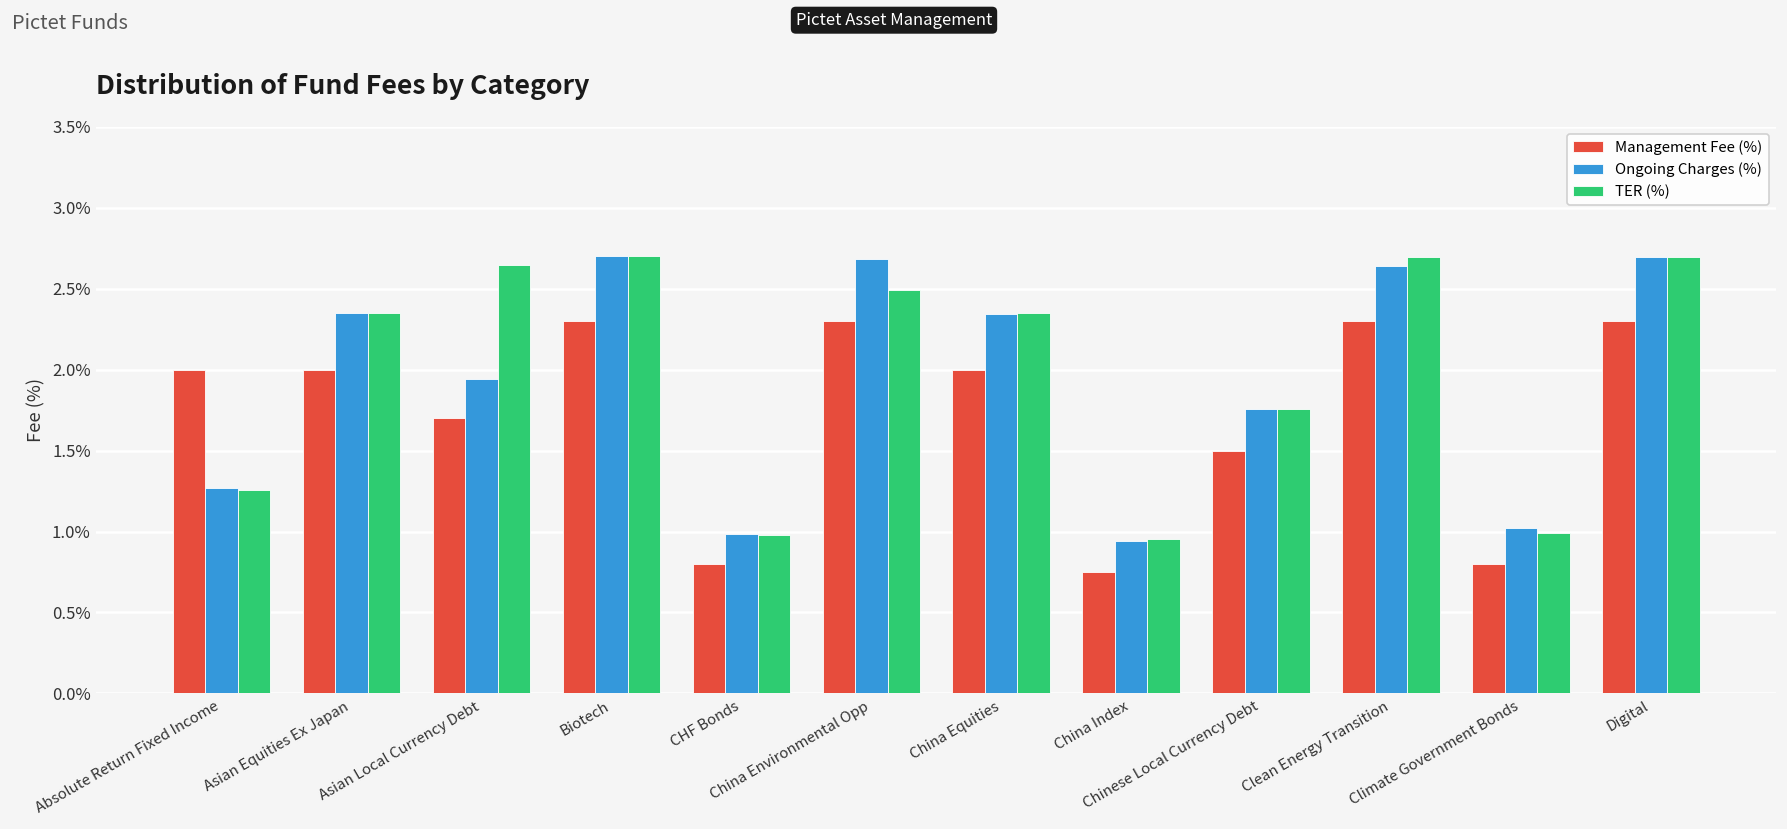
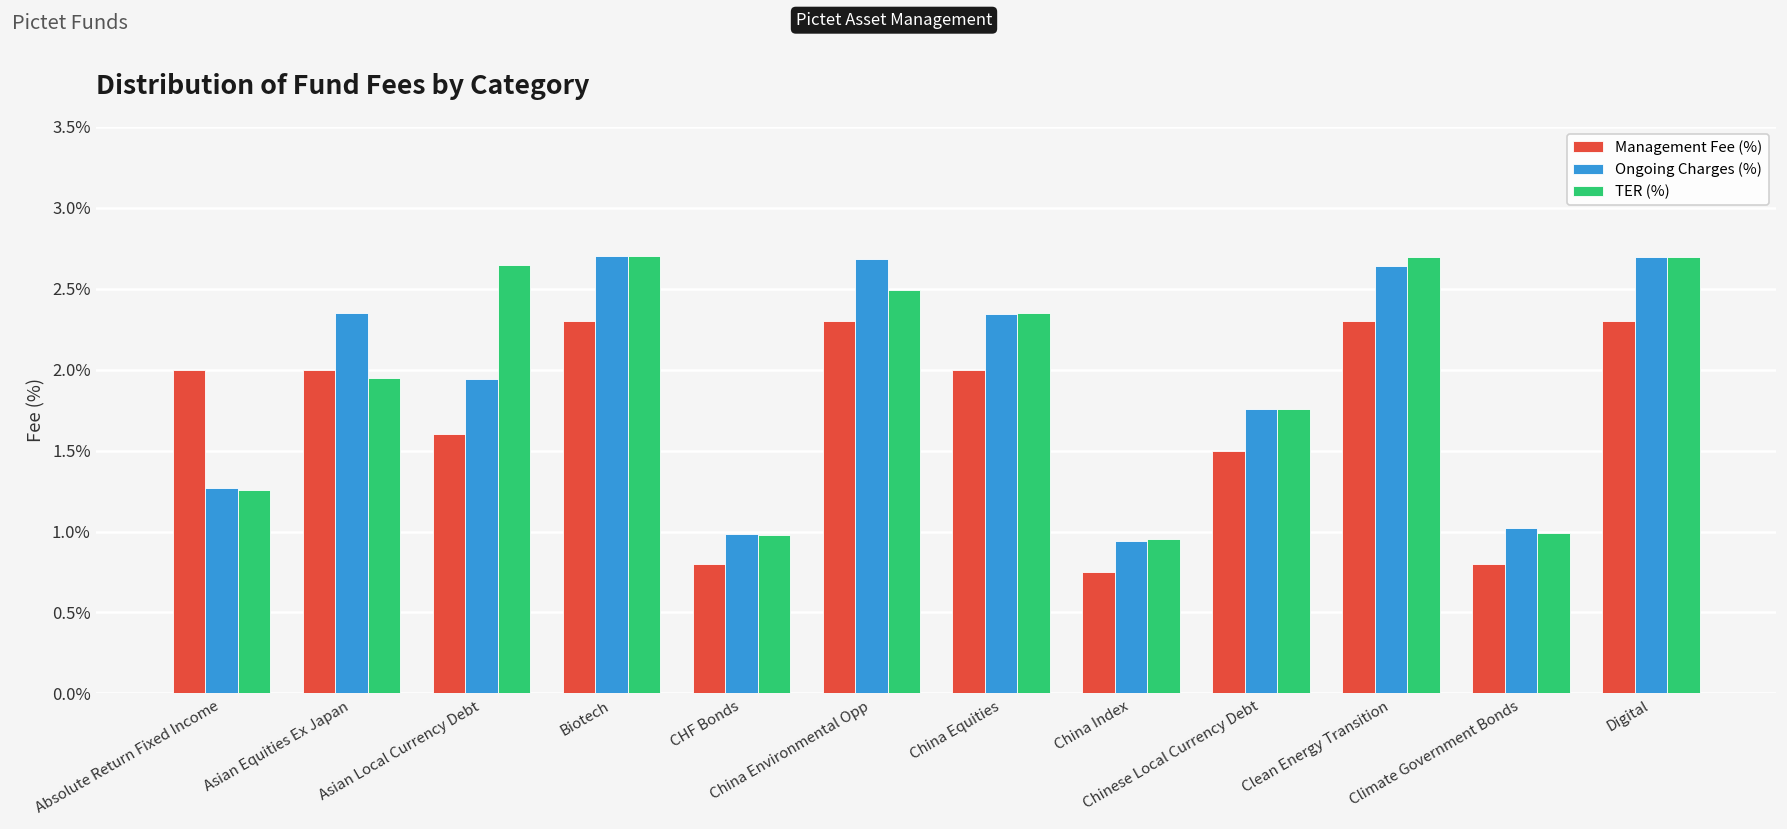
  {
    "Management Fee (%)": {
      "Absolute Return Fixed Income": "2.00%",
      "Asian Equities Ex Japan": "2.00%",
-     "Asian Local Currency Debt": "1.70%",
+     "Asian Local Currency Debt": "1.60%",
      "Biotech": "2.30%",
      "CHF Bonds": "0.80%",
      "China Environmental Opp": "2.30%",
      "China Equities": "2.00%",
      "China Index": "0.75%",
      "Chinese Local Currency Debt": "1.50%",
      "Clean Energy Transition": "2.30%",
      "Climate Government Bonds": "0.80%",
      "Digital": "2.30%"
    },
    "Ongoing Charges (%)": {
      "Absolute Return Fixed Income": "1.27%",
      "Asian Equities Ex Japan": "2.35%",
      "Asian Local Currency Debt": "1.94%",
      "Biotech": "2.70%",
      "CHF Bonds": "0.99%",
      "China Environmental Opp": "2.69%",
      "China Equities": "2.35%",
      "China Index": "0.94%",
      "Chinese Local Currency Debt": "1.76%",
      "Clean Energy Transition": "2.64%",
      "Climate Government Bonds": "1.02%",
      "Digital": "2.70%"
    },
    "TER (%)": {
      "Absolute Return Fixed Income": "1.26%",
-     "Asian Equities Ex Japan": "2.35%",
+     "Asian Equities Ex Japan": "1.95%",
      "Asian Local Currency Debt": "2.65%",
      "Biotech": "2.70%",
      "CHF Bonds": "0.98%",
      "China Environmental Opp": "2.49%",
      "China Equities": "2.35%",
      "China Index": "0.95%",
      "Chinese Local Currency Debt": "1.76%",
      "Clean Energy Transition": "2.69%",
      "Climate Government Bonds": "0.99%",
      "Digital": "2.70%"
    }
  }
